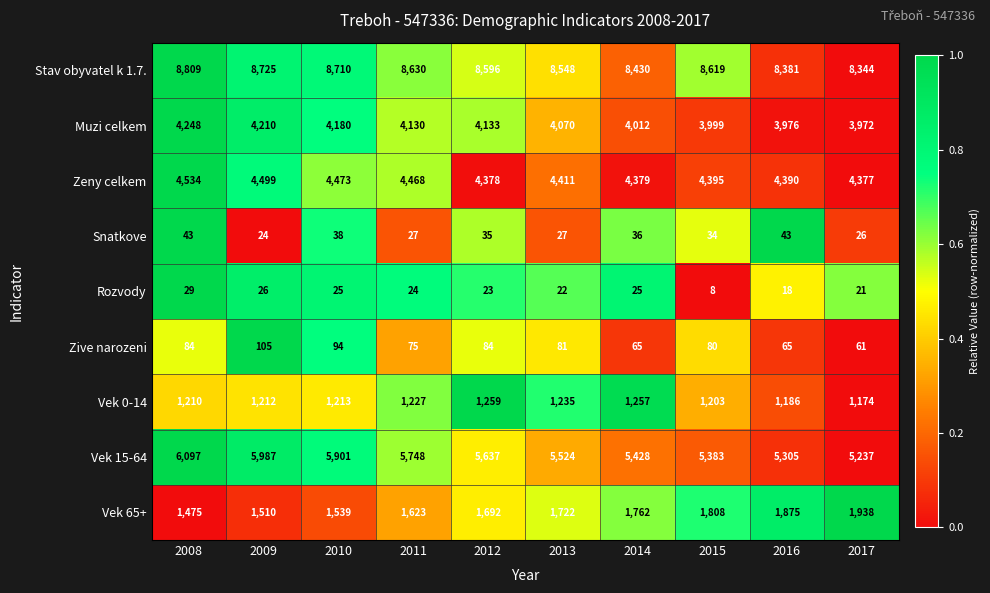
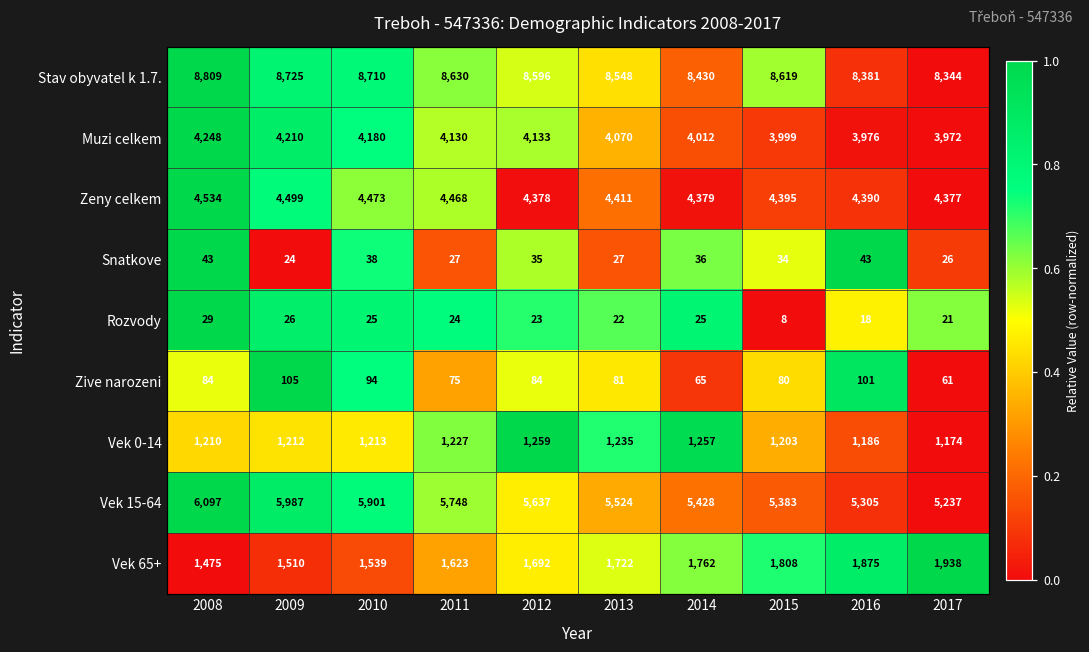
  {
    "Stav obyvatel k 1.7.": {
      "2008": "8,809",
      "2009": "8,725",
      "2010": "8,710",
      "2011": "8,630",
      "2012": "8,596",
      "2013": "8,548",
      "2014": "8,430",
      "2015": "8,619",
      "2016": "8,381",
      "2017": "8,344"
    },
    "Muzi celkem": {
      "2008": "4,248",
      "2009": "4,210",
      "2010": "4,180",
      "2011": "4,130",
      "2012": "4,133",
      "2013": "4,070",
      "2014": "4,012",
      "2015": "3,999",
      "2016": "3,976",
      "2017": "3,972"
    },
    "Zeny celkem": {
      "2008": "4,534",
      "2009": "4,499",
      "2010": "4,473",
      "2011": "4,468",
      "2012": "4,378",
      "2013": "4,411",
      "2014": "4,379",
      "2015": "4,395",
      "2016": "4,390",
      "2017": "4,377"
    },
    "Snatkove": {
      "2008": "43",
      "2009": "24",
      "2010": "38",
      "2011": "27",
      "2012": "35",
      "2013": "27",
      "2014": "36",
      "2015": "34",
      "2016": "43",
      "2017": "26"
    },
    "Rozvody": {
      "2008": "29",
      "2009": "26",
      "2010": "25",
      "2011": "24",
      "2012": "23",
      "2013": "22",
      "2014": "25",
      "2015": "8",
      "2016": "18",
      "2017": "21"
    },
    "Zive narozeni": {
      "2008": "84",
      "2009": "105",
      "2010": "94",
      "2011": "75",
      "2012": "84",
      "2013": "81",
      "2014": "65",
      "2015": "80",
-     "2016": "65",
+     "2016": "101",
      "2017": "61"
    },
    "Vek 0-14": {
      "2008": "1,210",
      "2009": "1,212",
      "2010": "1,213",
      "2011": "1,227",
      "2012": "1,259",
      "2013": "1,235",
      "2014": "1,257",
      "2015": "1,203",
      "2016": "1,186",
      "2017": "1,174"
    },
    "Vek 15-64": {
      "2008": "6,097",
      "2009": "5,987",
      "2010": "5,901",
      "2011": "5,748",
      "2012": "5,637",
      "2013": "5,524",
      "2014": "5,428",
      "2015": "5,383",
      "2016": "5,305",
      "2017": "5,237"
    },
    "Vek 65+": {
      "2008": "1,475",
      "2009": "1,510",
      "2010": "1,539",
      "2011": "1,623",
      "2012": "1,692",
      "2013": "1,722",
      "2014": "1,762",
      "2015": "1,808",
      "2016": "1,875",
      "2017": "1,938"
    }
  }
